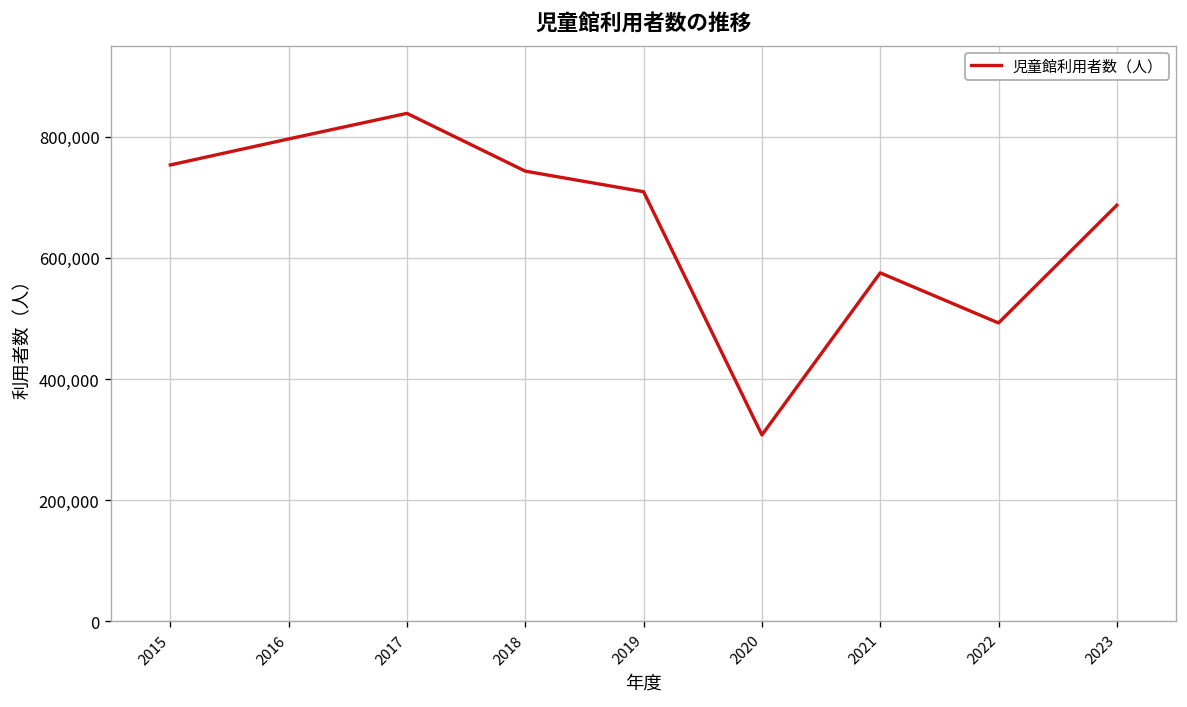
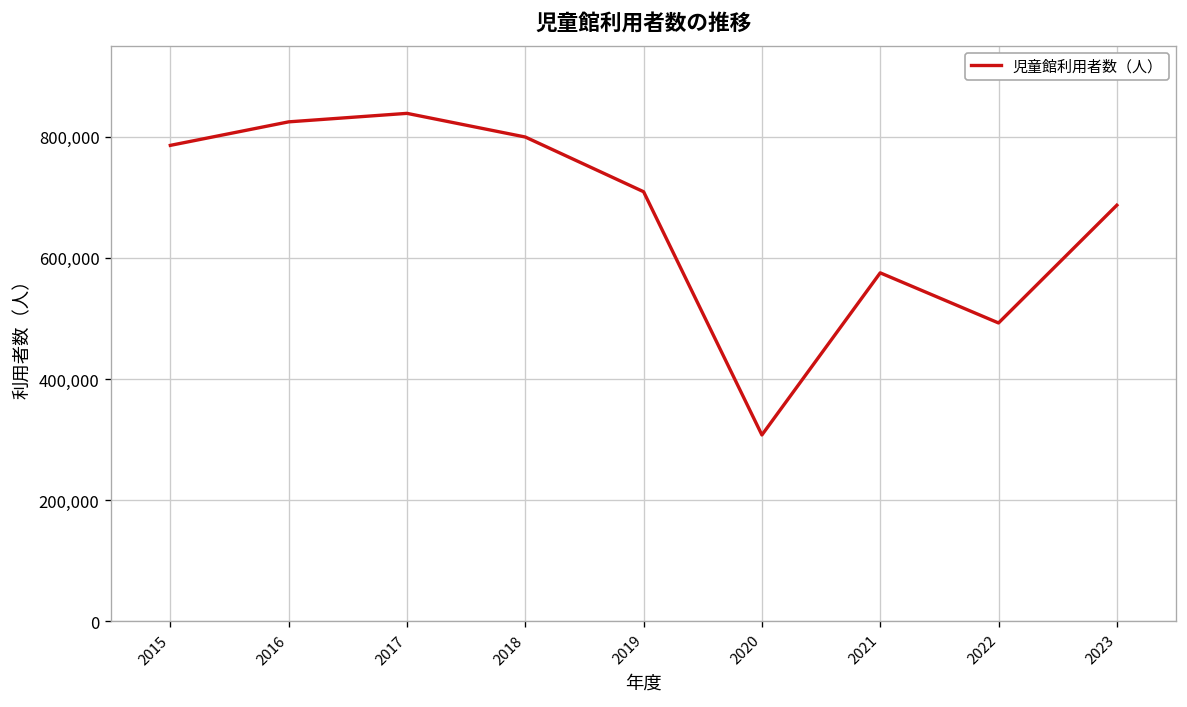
  {
-   "2015": "750,000",
-   "2016": "800,000",
+   "2015": "790,000",
+   "2016": "820,000",
    "2017": "840,000",
-   "2018": "740,000",
+   "2018": "800,000",
    "2019": "710,000",
    "2020": "310,000",
    "2021": "580,000",
    "2022": "490,000",
    "2023": "690,000"
  }
